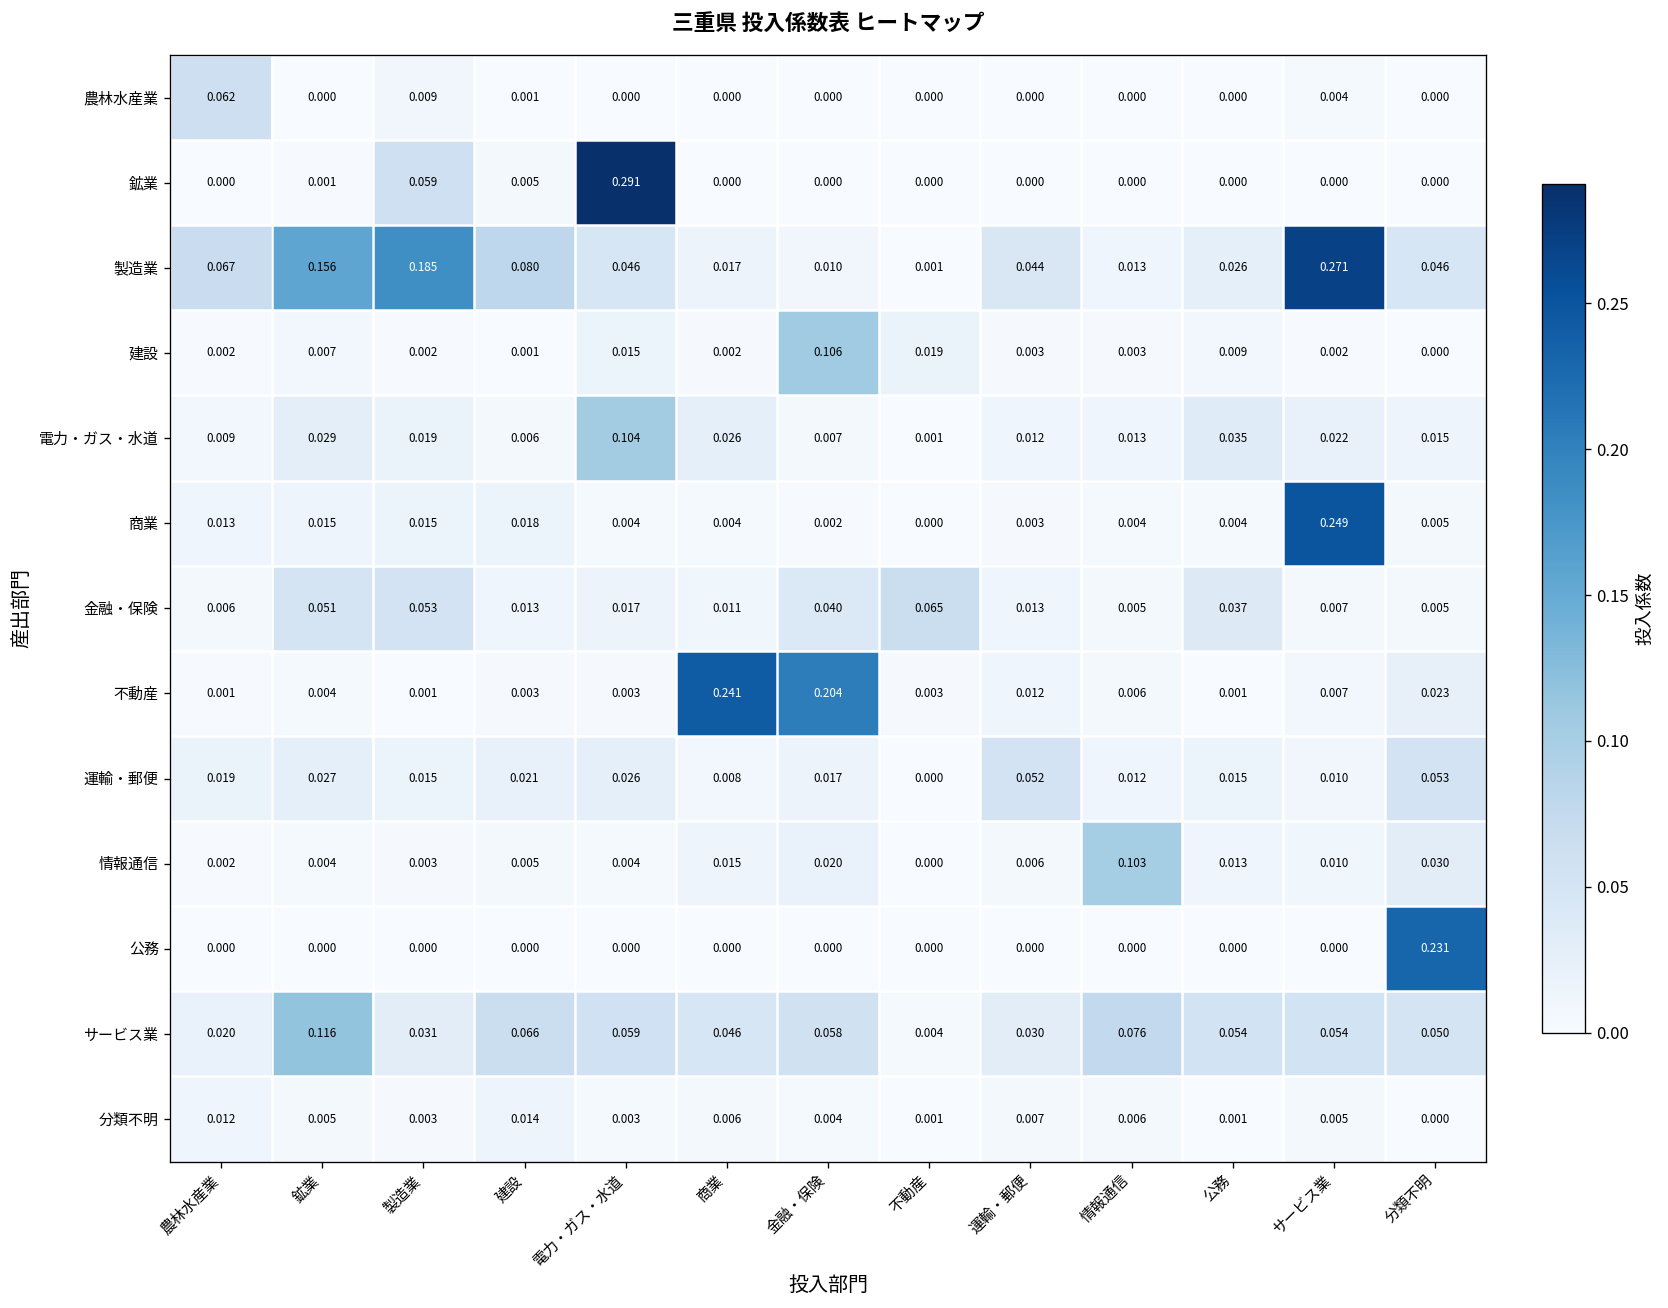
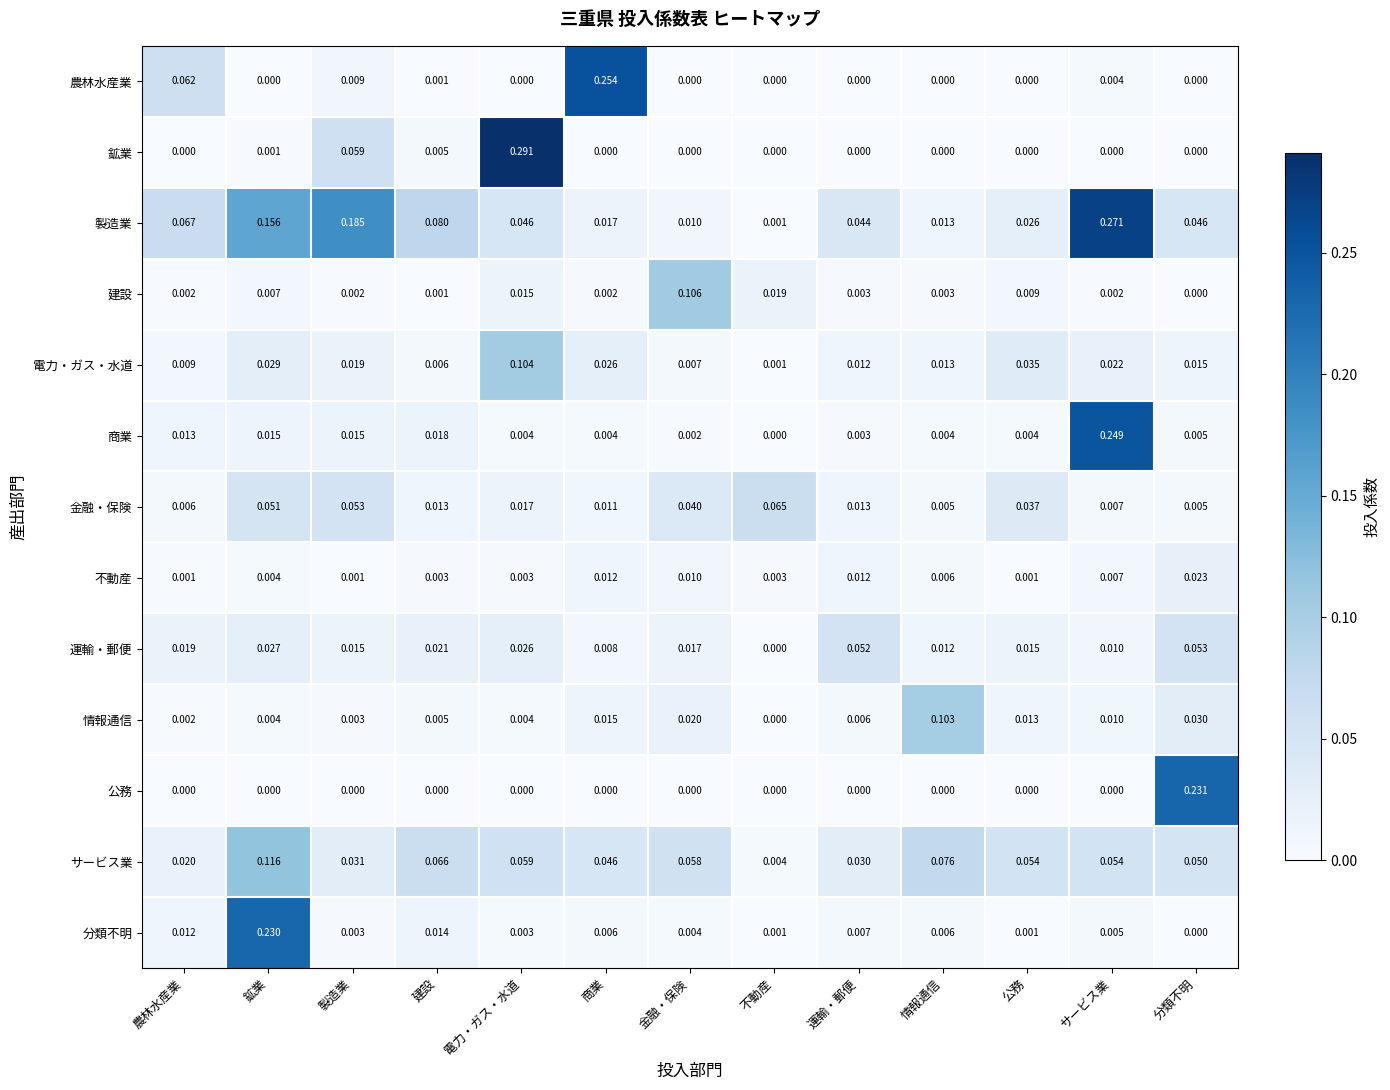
  {
    "農林水産業": {
      "農林水産業": 0.062,
      "鉱業": 0.000,
      "製造業": 0.009,
      "建設": 0.001,
      "電力・ガス・水道": 0.000,
-     "商業": 0.000,
+     "商業": 0.254,
      "金融・保険": 0.000,
      "不動産": 0.000,
      "運輸・郵便": 0.000,
      "情報通信": 0.000,
      "公務": 0.000,
      "サービス業": 0.004,
      "分類不明": 0.000
    },
    "鉱業": {
      "農林水産業": 0.000,
      "鉱業": 0.001,
      "製造業": 0.059,
      "建設": 0.005,
      "電力・ガス・水道": 0.291,
      "商業": 0.000,
      "金融・保険": 0.000,
      "不動産": 0.000,
      "運輸・郵便": 0.000,
      "情報通信": 0.000,
      "公務": 0.000,
      "サービス業": 0.000,
      "分類不明": 0.000
    },
    "製造業": {
      "農林水産業": 0.067,
      "鉱業": 0.156,
      "製造業": 0.185,
      "建設": 0.080,
      "電力・ガス・水道": 0.046,
      "商業": 0.017,
      "金融・保険": 0.010,
      "不動産": 0.001,
      "運輸・郵便": 0.044,
      "情報通信": 0.013,
      "公務": 0.026,
      "サービス業": 0.271,
      "分類不明": 0.046
    },
    "建設": {
      "農林水産業": 0.002,
      "鉱業": 0.007,
      "製造業": 0.002,
      "建設": 0.001,
      "電力・ガス・水道": 0.015,
      "商業": 0.002,
      "金融・保険": 0.106,
      "不動産": 0.019,
      "運輸・郵便": 0.003,
      "情報通信": 0.003,
      "公務": 0.009,
      "サービス業": 0.002,
      "分類不明": 0.000
    },
    "電力・ガス・水道": {
      "農林水産業": 0.009,
      "鉱業": 0.029,
      "製造業": 0.019,
      "建設": 0.006,
      "電力・ガス・水道": 0.104,
      "商業": 0.026,
      "金融・保険": 0.007,
      "不動産": 0.001,
      "運輸・郵便": 0.012,
      "情報通信": 0.013,
      "公務": 0.035,
      "サービス業": 0.022,
      "分類不明": 0.015
    },
    "商業": {
      "農林水産業": 0.013,
      "鉱業": 0.015,
      "製造業": 0.015,
      "建設": 0.018,
      "電力・ガス・水道": 0.004,
      "商業": 0.004,
      "金融・保険": 0.002,
      "不動産": 0.000,
      "運輸・郵便": 0.003,
      "情報通信": 0.004,
      "公務": 0.004,
      "サービス業": 0.249,
      "分類不明": 0.005
    },
    "金融・保険": {
      "農林水産業": 0.006,
      "鉱業": 0.051,
      "製造業": 0.053,
      "建設": 0.013,
      "電力・ガス・水道": 0.017,
      "商業": 0.011,
      "金融・保険": 0.040,
      "不動産": 0.065,
      "運輸・郵便": 0.013,
      "情報通信": 0.005,
      "公務": 0.037,
      "サービス業": 0.007,
      "分類不明": 0.005
    },
    "不動産": {
      "農林水産業": 0.001,
      "鉱業": 0.004,
      "製造業": 0.001,
      "建設": 0.003,
      "電力・ガス・水道": 0.003,
-     "商業": 0.241,
-     "金融・保険": 0.204,
+     "商業": 0.012,
+     "金融・保険": 0.010,
      "不動産": 0.003,
      "運輸・郵便": 0.012,
      "情報通信": 0.006,
      "公務": 0.001,
      "サービス業": 0.007,
      "分類不明": 0.023
    },
    "運輸・郵便": {
      "農林水産業": 0.019,
      "鉱業": 0.027,
      "製造業": 0.015,
      "建設": 0.021,
      "電力・ガス・水道": 0.026,
      "商業": 0.008,
      "金融・保険": 0.017,
      "不動産": 0.000,
      "運輸・郵便": 0.052,
      "情報通信": 0.012,
      "公務": 0.015,
      "サービス業": 0.010,
      "分類不明": 0.053
    },
    "情報通信": {
      "農林水産業": 0.002,
      "鉱業": 0.004,
      "製造業": 0.003,
      "建設": 0.005,
      "電力・ガス・水道": 0.004,
      "商業": 0.015,
      "金融・保険": 0.020,
      "不動産": 0.000,
      "運輸・郵便": 0.006,
      "情報通信": 0.103,
      "公務": 0.013,
      "サービス業": 0.010,
      "分類不明": 0.030
    },
    "公務": {
      "農林水産業": 0.000,
      "鉱業": 0.000,
      "製造業": 0.000,
      "建設": 0.000,
      "電力・ガス・水道": 0.000,
      "商業": 0.000,
      "金融・保険": 0.000,
      "不動産": 0.000,
      "運輸・郵便": 0.000,
      "情報通信": 0.000,
      "公務": 0.000,
      "サービス業": 0.000,
      "分類不明": 0.231
    },
    "サービス業": {
      "農林水産業": 0.020,
      "鉱業": 0.116,
      "製造業": 0.031,
      "建設": 0.066,
      "電力・ガス・水道": 0.059,
      "商業": 0.046,
      "金融・保険": 0.058,
      "不動産": 0.004,
      "運輸・郵便": 0.030,
      "情報通信": 0.076,
      "公務": 0.054,
      "サービス業": 0.054,
      "分類不明": 0.050
    },
    "分類不明": {
      "農林水産業": 0.012,
-     "鉱業": 0.005,
+     "鉱業": 0.230,
      "製造業": 0.003,
      "建設": 0.014,
      "電力・ガス・水道": 0.003,
      "商業": 0.006,
      "金融・保険": 0.004,
      "不動産": 0.001,
      "運輸・郵便": 0.007,
      "情報通信": 0.006,
      "公務": 0.001,
      "サービス業": 0.005,
      "分類不明": 0.000
    }
  }
